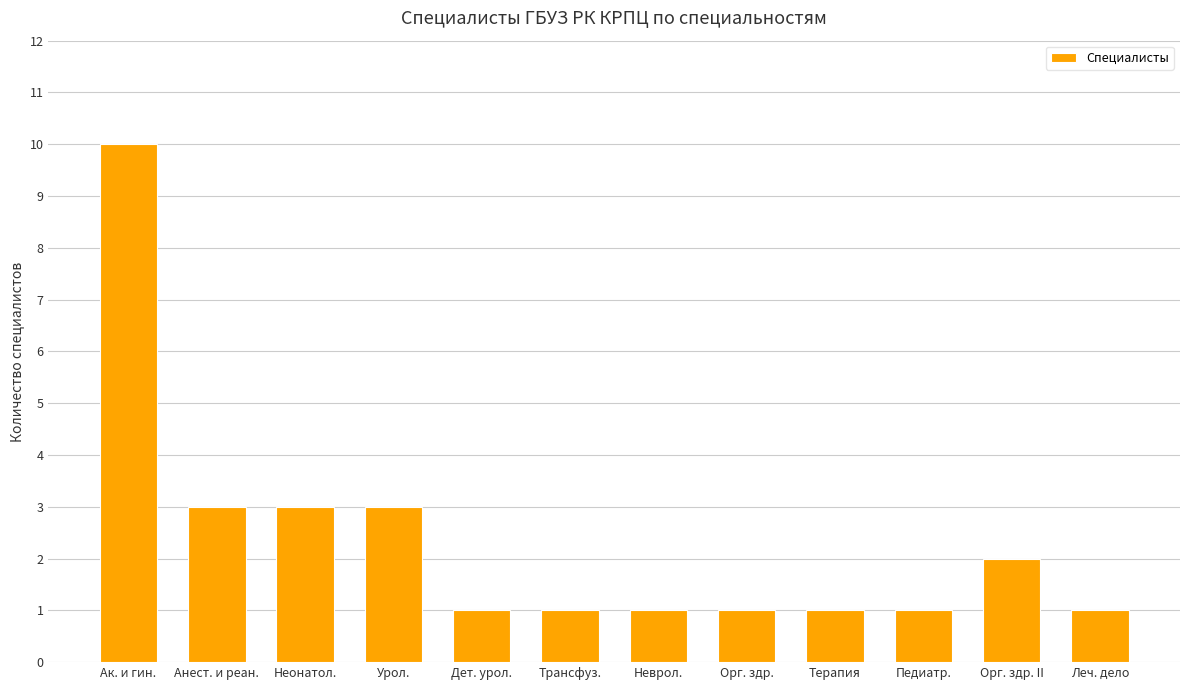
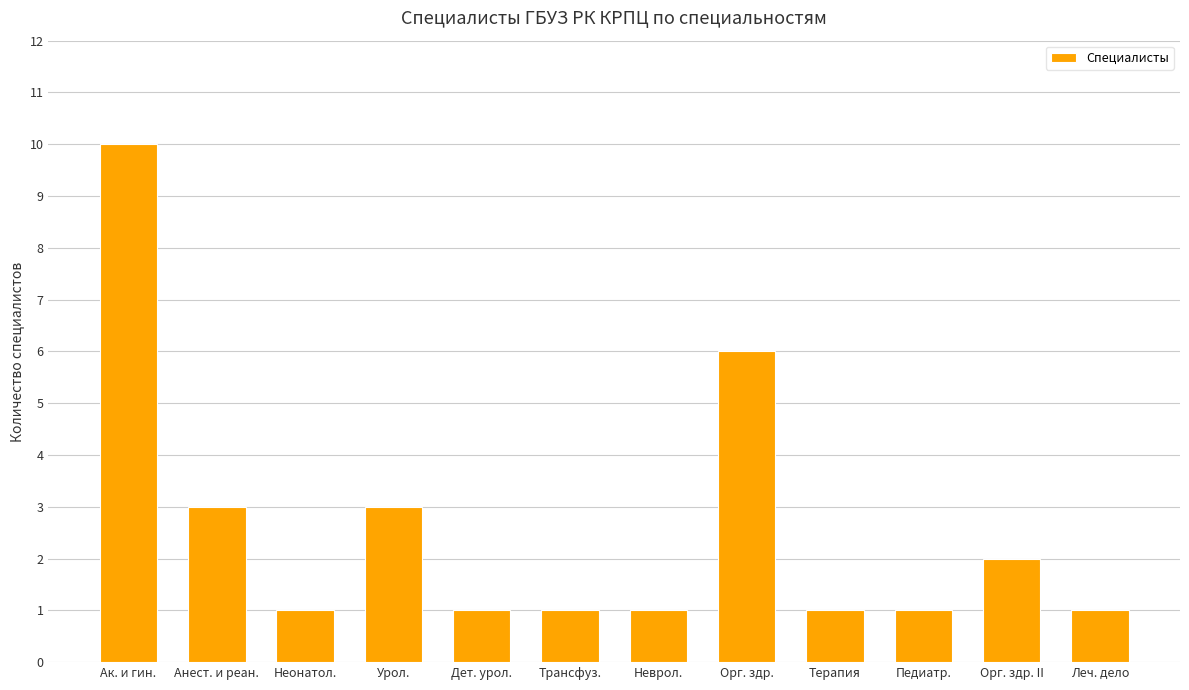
  {
    "Ак. и гин.": 10,
    "Анест. и реан.": 3,
-   "Неонатол.": 3,
+   "Неонатол.": 1,
    "Урол.": 3,
    "Дет. урол.": 1,
    "Трансфуз.": 1,
    "Неврол.": 1,
-   "Орг. здр.": 1,
+   "Орг. здр.": 6,
    "Терапия": 1,
    "Педиатр.": 1,
    "Орг. здр. II": 2,
    "Леч. дело": 1
  }
